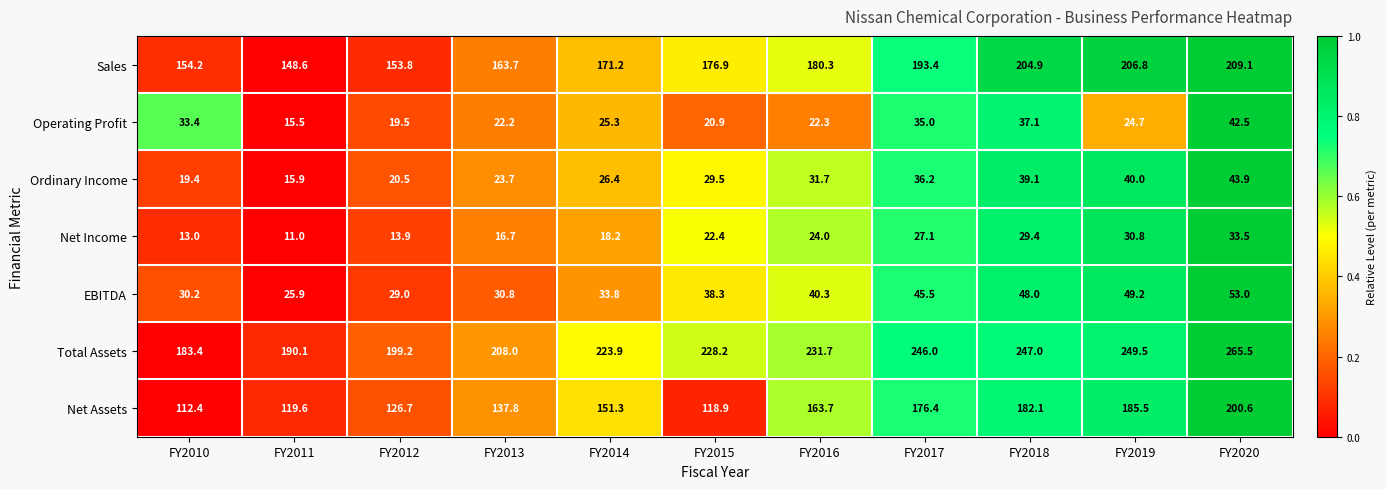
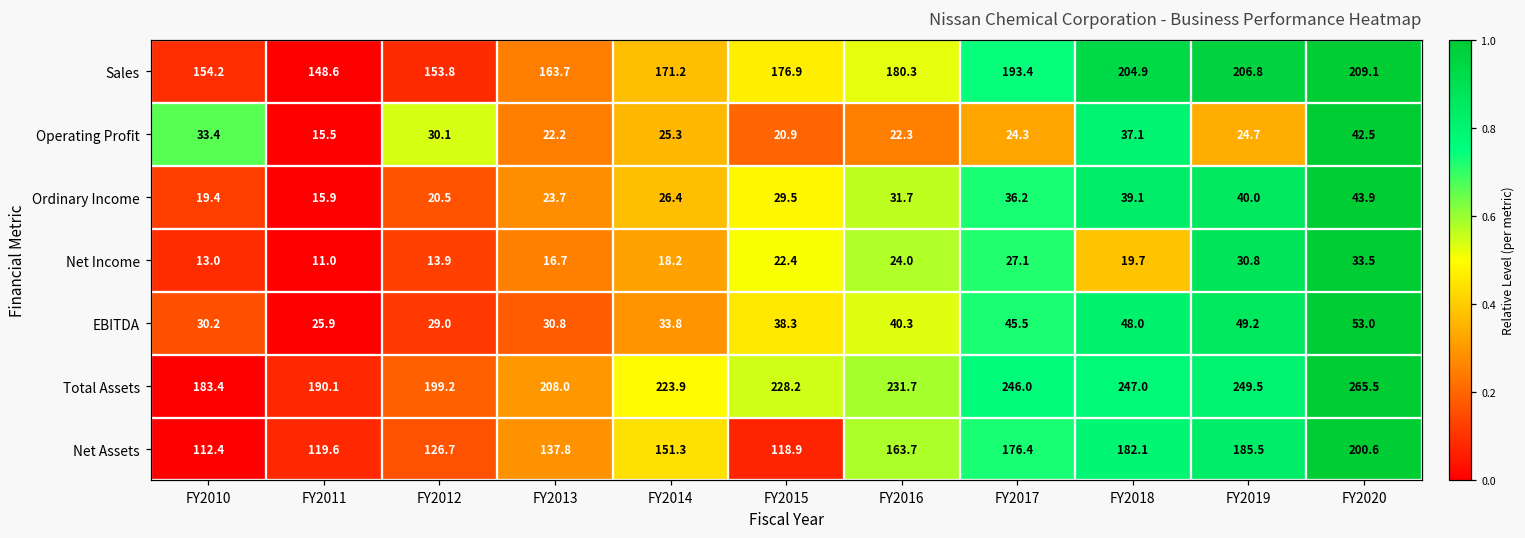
  {
    "Sales": {
      "FY2010": 154.2,
      "FY2011": 148.6,
      "FY2012": 153.8,
      "FY2013": 163.7,
      "FY2014": 171.2,
      "FY2015": 176.9,
      "FY2016": 180.3,
      "FY2017": 193.4,
      "FY2018": 204.9,
      "FY2019": 206.8,
      "FY2020": 209.1
    },
    "Operating Profit": {
      "FY2010": 33.4,
      "FY2011": 15.5,
-     "FY2012": 19.5,
+     "FY2012": 30.1,
      "FY2013": 22.2,
      "FY2014": 25.3,
      "FY2015": 20.9,
      "FY2016": 22.3,
-     "FY2017": 35.0,
+     "FY2017": 24.3,
      "FY2018": 37.1,
      "FY2019": 24.7,
      "FY2020": 42.5
    },
    "Ordinary Income": {
      "FY2010": 19.4,
      "FY2011": 15.9,
      "FY2012": 20.5,
      "FY2013": 23.7,
      "FY2014": 26.4,
      "FY2015": 29.5,
      "FY2016": 31.7,
      "FY2017": 36.2,
      "FY2018": 39.1,
      "FY2019": 40.0,
      "FY2020": 43.9
    },
    "Net Income": {
      "FY2010": 13.0,
      "FY2011": 11.0,
      "FY2012": 13.9,
      "FY2013": 16.7,
      "FY2014": 18.2,
      "FY2015": 22.4,
      "FY2016": 24.0,
      "FY2017": 27.1,
-     "FY2018": 29.4,
+     "FY2018": 19.7,
      "FY2019": 30.8,
      "FY2020": 33.5
    },
    "EBITDA": {
      "FY2010": 30.2,
      "FY2011": 25.9,
      "FY2012": 29.0,
      "FY2013": 30.8,
      "FY2014": 33.8,
      "FY2015": 38.3,
      "FY2016": 40.3,
      "FY2017": 45.5,
      "FY2018": 48.0,
      "FY2019": 49.2,
      "FY2020": 53.0
    },
    "Total Assets": {
      "FY2010": 183.4,
      "FY2011": 190.1,
      "FY2012": 199.2,
      "FY2013": 208.0,
      "FY2014": 223.9,
      "FY2015": 228.2,
      "FY2016": 231.7,
      "FY2017": 246.0,
      "FY2018": 247.0,
      "FY2019": 249.5,
      "FY2020": 265.5
    },
    "Net Assets": {
      "FY2010": 112.4,
      "FY2011": 119.6,
      "FY2012": 126.7,
      "FY2013": 137.8,
      "FY2014": 151.3,
      "FY2015": 118.9,
      "FY2016": 163.7,
      "FY2017": 176.4,
      "FY2018": 182.1,
      "FY2019": 185.5,
      "FY2020": 200.6
    }
  }
